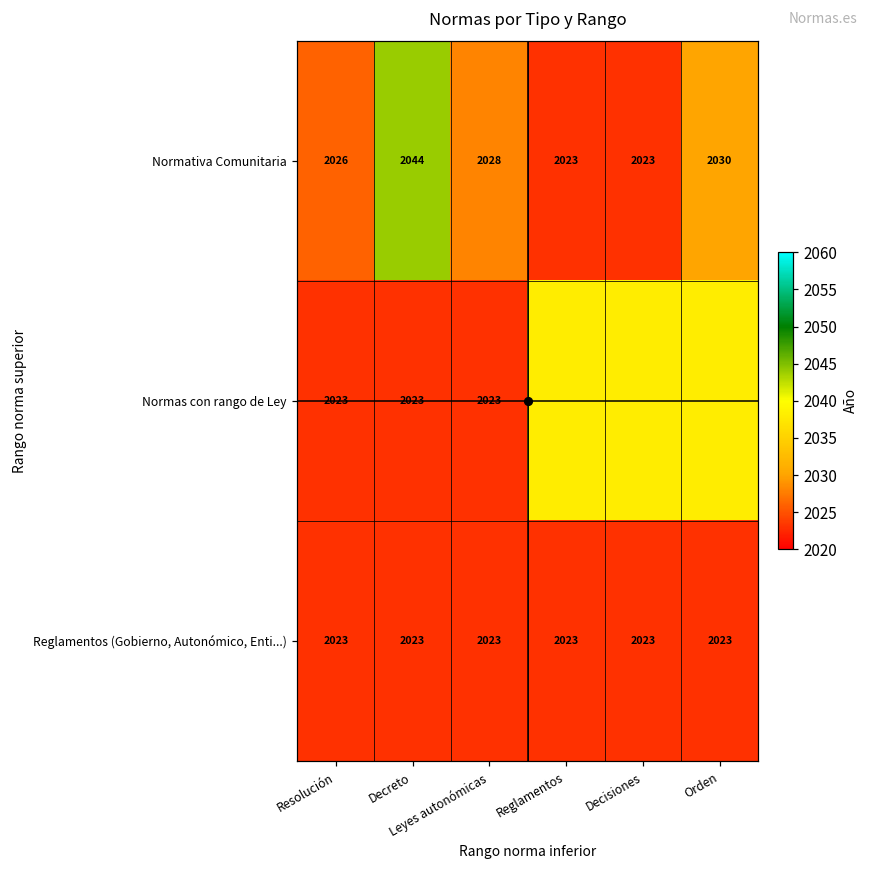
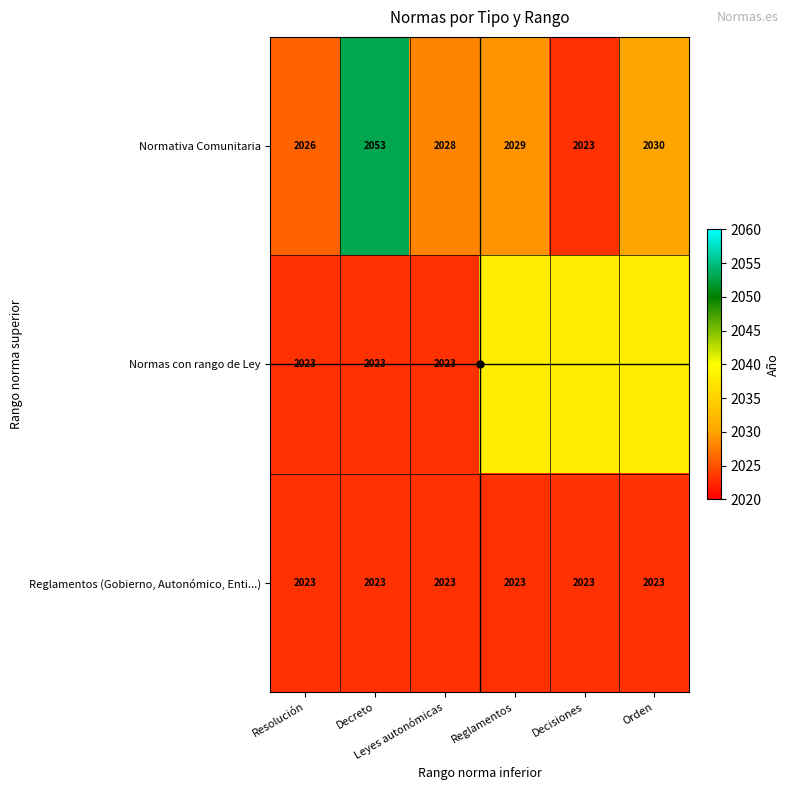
  {
    "Normativa Comunitaria": {
      "Resolución": 2026,
-     "Decreto": 2044,
+     "Decreto": 2053,
      "Leyes autonómicas": 2028,
-     "Reglamentos": 2023,
+     "Reglamentos": 2029,
      "Decisiones": 2023,
      "Orden": 2030
    },
    "Normas con rango de Ley": {
      "Resolución": 2023,
      "Decreto": 2023,
      "Leyes autonómicas": 2023
    },
    "Reglamentos (Gobierno, Autonómico, Enti...)": {
      "Resolución": 2023,
      "Decreto": 2023,
      "Leyes autonómicas": 2023,
      "Reglamentos": 2023,
      "Decisiones": 2023,
      "Orden": 2023
    }
  }
